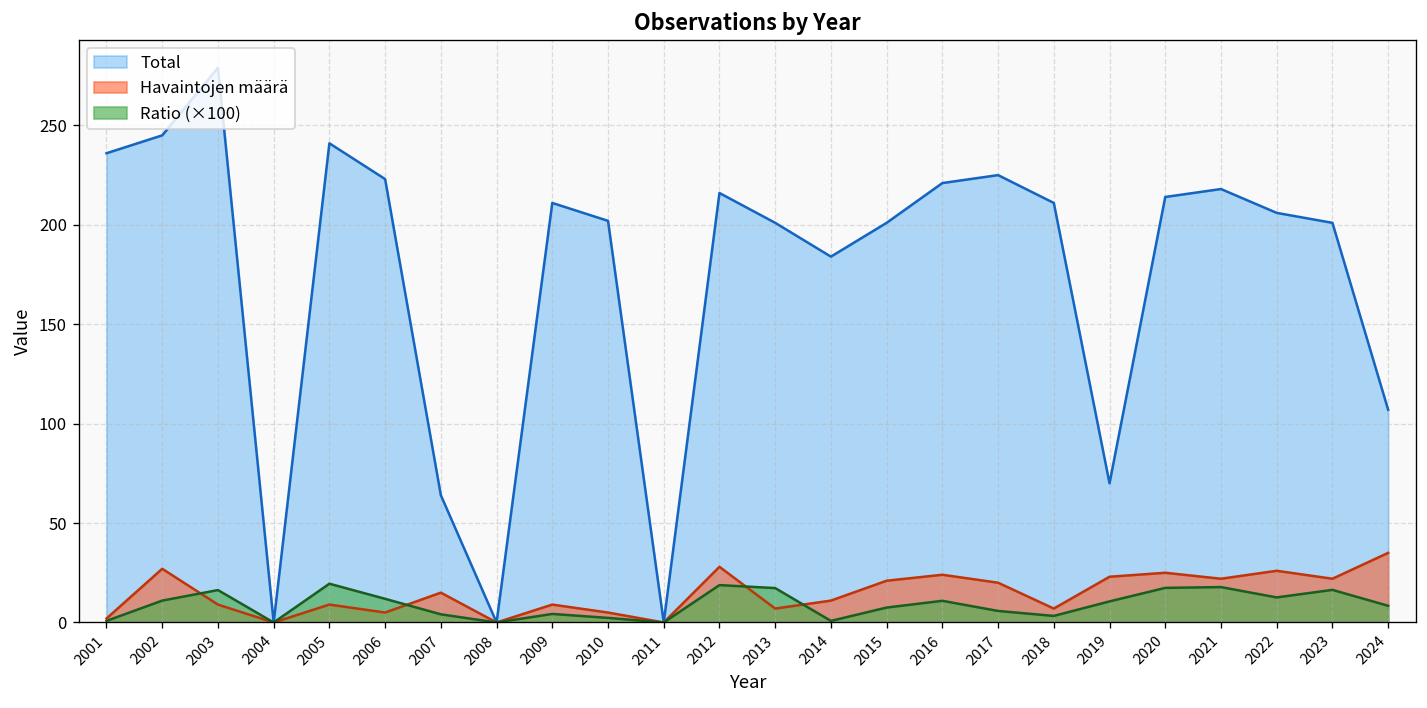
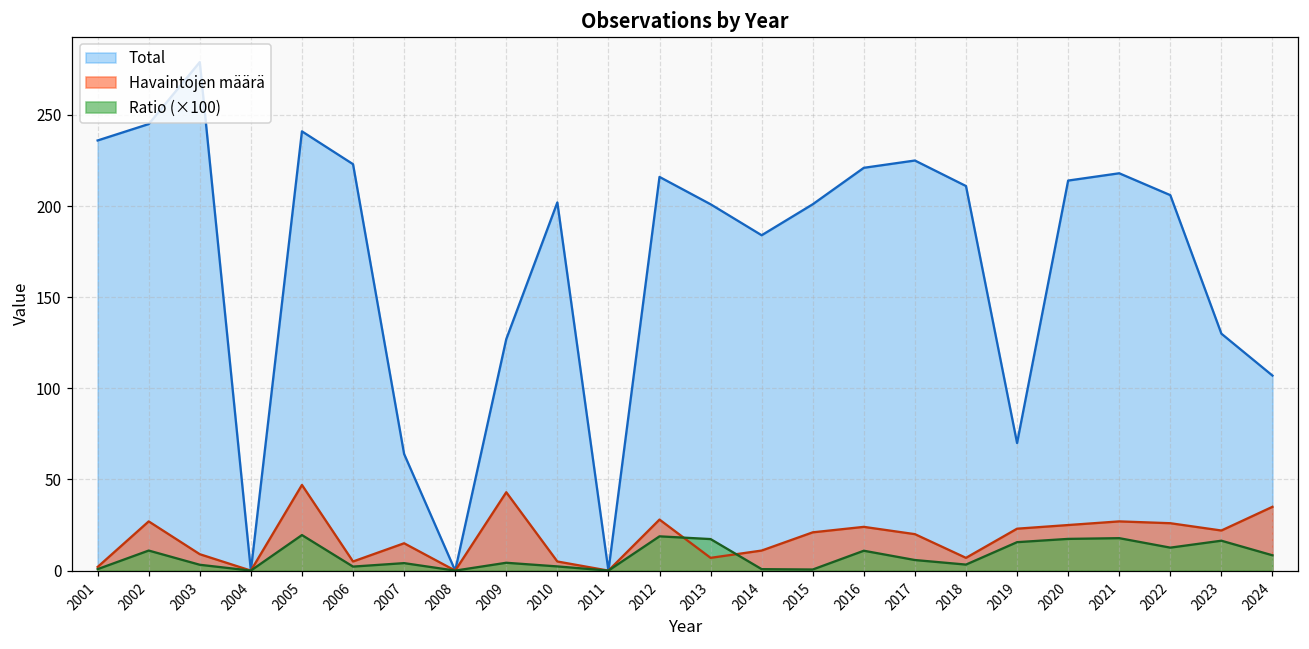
  {
    "Total": {
      "2001": 236,
      "2002": 245,
      "2005": 241,
      "2006": 223,
      "2007": 64,
-     "2009": 211,
+     "2009": 127,
      "2010": 202,
      "2012": 216,
      "2013": 201,
      "2014": 184,
      "2015": 201,
      "2016": 221,
      "2017": 225,
      "2018": 211,
      "2019": 70,
      "2020": 214,
      "2021": 218,
      "2022": 206,
-     "2023": 201,
+     "2023": 130,
      "2024": 107
    },
    "Havaintojen määrä": {
      "2002": 27,
      "2003": 9,
-     "2005": 9,
+     "2005": 47,
      "2006": 5,
      "2007": 15,
-     "2009": 9,
+     "2009": 43,
      "2010": 5,
      "2012": 28,
      "2013": 7,
      "2014": 11,
      "2015": 21,
      "2016": 24,
      "2017": 20,
      "2018": 7,
      "2019": 23,
      "2020": 25,
-     "2021": 22,
+     "2021": 27,
      "2022": 26,
      "2023": 22,
      "2024": 35
    },
    "Ratio (×100)": {
      "2002": 11,
-     "2003": 16,
+     "2003": 3,
      "2005": 20,
-     "2006": 12,
+     "2006": 2,
      "2007": 4,
      "2009": 4,
      "2010": 2,
      "2012": 19,
      "2013": 17,
      "2014": 1,
-     "2015": 8,
+     "2015": 1,
      "2016": 11,
      "2017": 6,
      "2018": 3,
-     "2019": 11,
+     "2019": 16,
      "2020": 17,
      "2021": 18,
      "2022": 13,
      "2023": 16,
      "2024": 8
    }
  }
